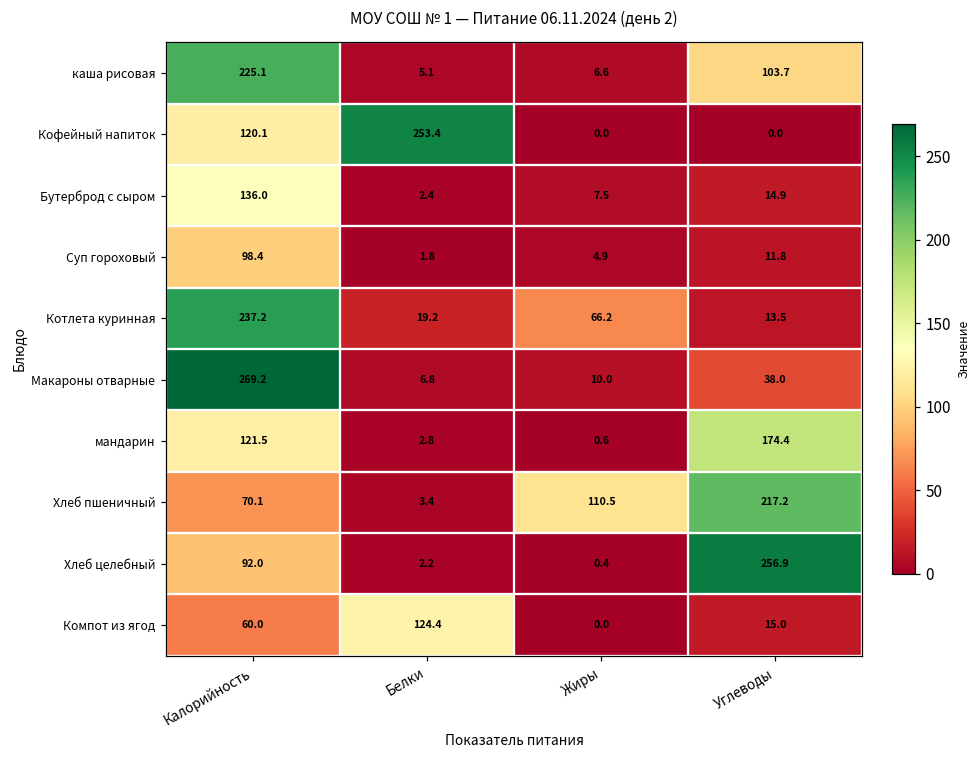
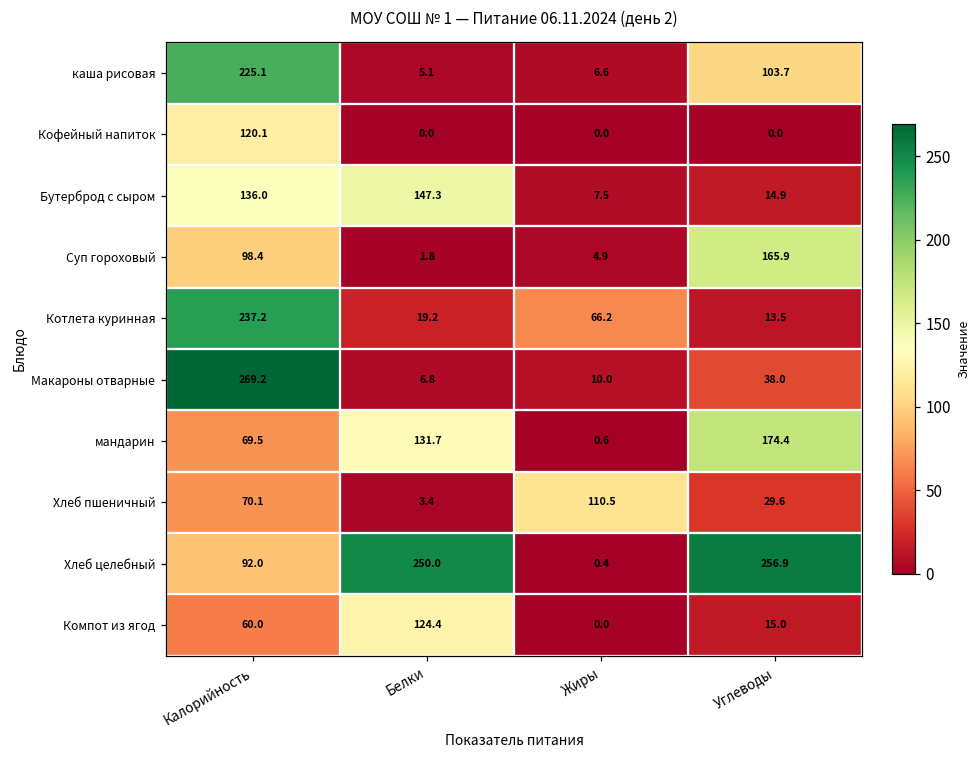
  {
    "каша рисовая": {
      "Калорийность": 225.1,
      "Белки": 5.1,
      "Жиры": 6.6,
      "Углеводы": 103.7
    },
    "Кофейный напиток": {
      "Калорийность": 120.1,
-     "Белки": 253.4,
+     "Белки": 0.0,
      "Жиры": 0.0,
      "Углеводы": 0.0
    },
    "Бутерброд с сыром": {
      "Калорийность": 136.0,
-     "Белки": 2.4,
+     "Белки": 147.3,
      "Жиры": 7.5,
      "Углеводы": 14.9
    },
    "Суп гороховый": {
      "Калорийность": 98.4,
      "Белки": 1.8,
      "Жиры": 4.9,
-     "Углеводы": 11.8
+     "Углеводы": 165.9
    },
    "Котлета куринная": {
      "Калорийность": 237.2,
      "Белки": 19.2,
      "Жиры": 66.2,
      "Углеводы": 13.5
    },
    "Макароны отварные": {
      "Калорийность": 269.2,
      "Белки": 6.8,
      "Жиры": 10.0,
      "Углеводы": 38.0
    },
    "мандарин": {
-     "Калорийность": 121.5,
-     "Белки": 2.8,
+     "Калорийность": 69.5,
+     "Белки": 131.7,
      "Жиры": 0.6,
      "Углеводы": 174.4
    },
    "Хлеб пшеничный": {
      "Калорийность": 70.1,
      "Белки": 3.4,
      "Жиры": 110.5,
-     "Углеводы": 217.2
+     "Углеводы": 29.6
    },
    "Хлеб целебный": {
      "Калорийность": 92.0,
-     "Белки": 2.2,
+     "Белки": 250.0,
      "Жиры": 0.4,
      "Углеводы": 256.9
    },
    "Компот из ягод": {
      "Калорийность": 60.0,
      "Белки": 124.4,
      "Жиры": 0.0,
      "Углеводы": 15.0
    }
  }
